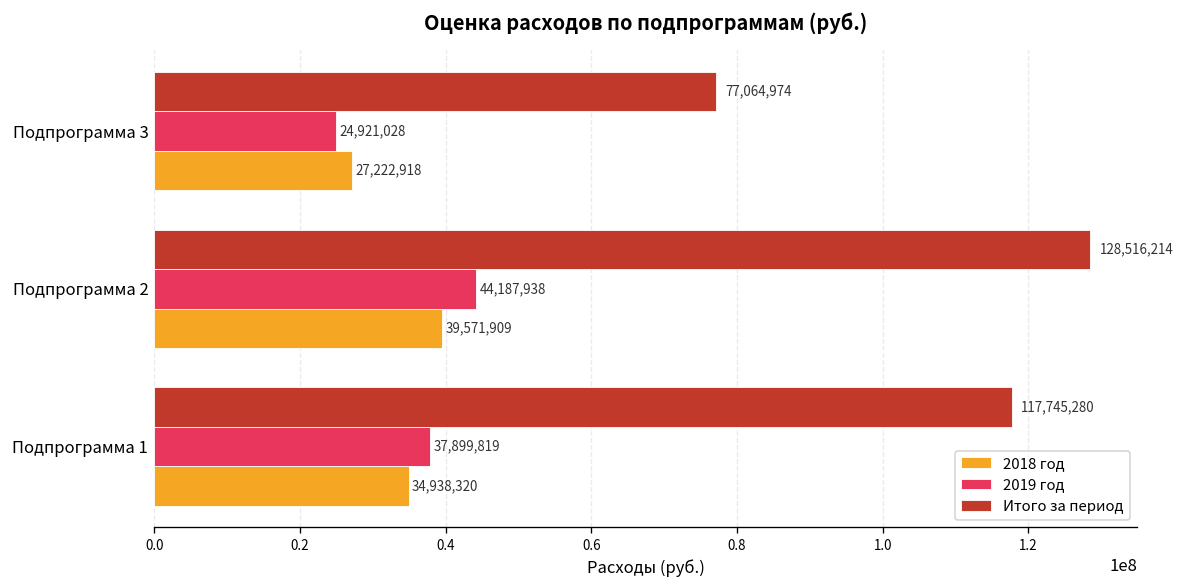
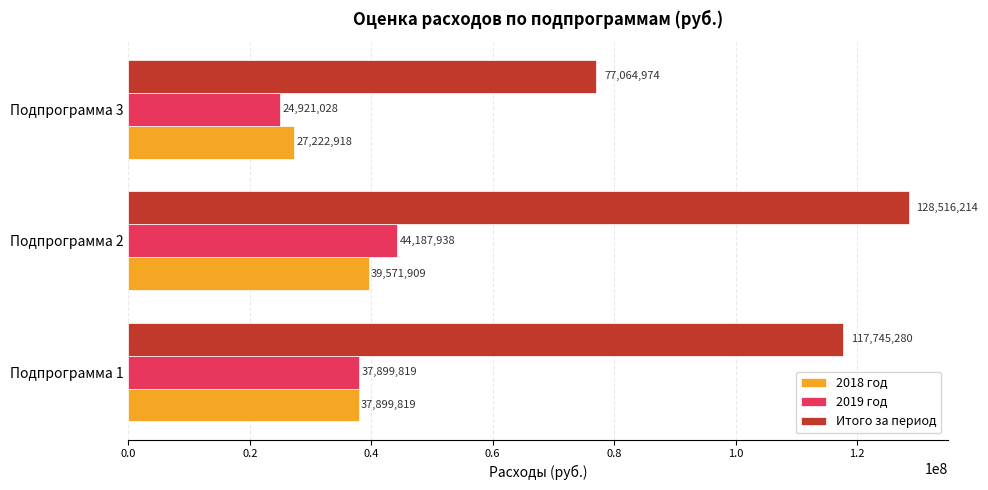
  {
    "2018 год": {
      "Подпрограмма 3": "27,222,918",
      "Подпрограмма 2": "39,571,909",
-     "Подпрограмма 1": "34,938,320"
+     "Подпрограмма 1": "37,899,819"
    },
    "2019 год": {
      "Подпрограмма 3": "24,921,028",
      "Подпрограмма 2": "44,187,938",
      "Подпрограмма 1": "37,899,819"
    },
    "Итого за период": {
      "Подпрограмма 3": "77,064,974",
      "Подпрограмма 2": "128,516,214",
      "Подпрограмма 1": "117,745,280"
    }
  }
